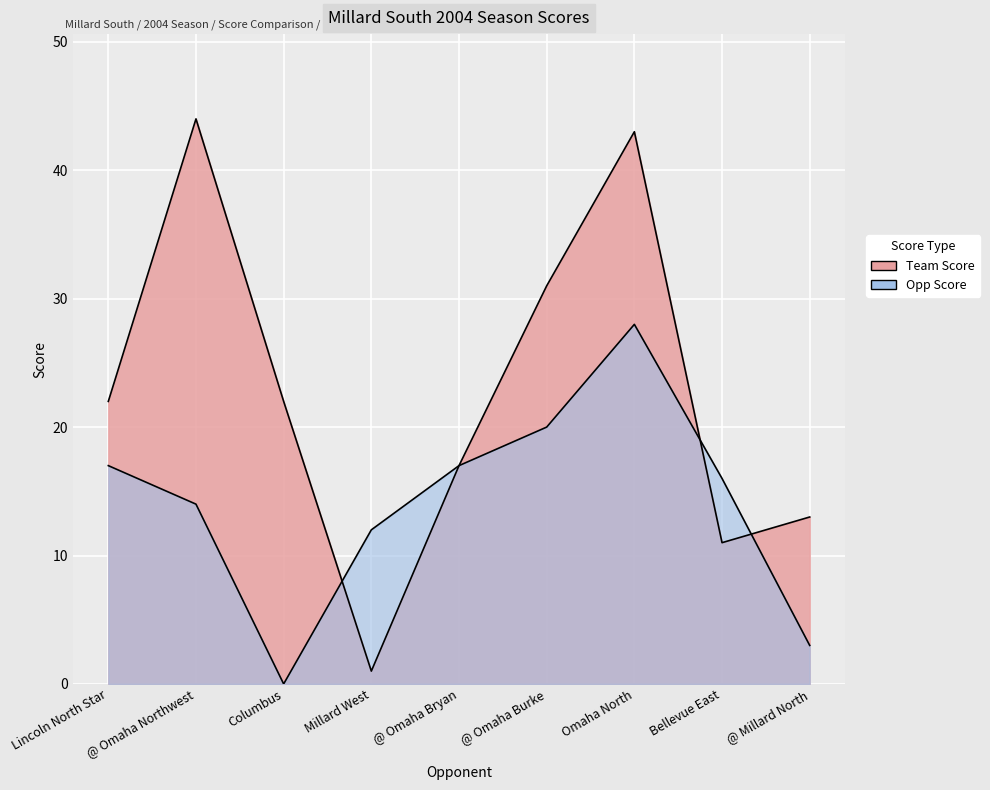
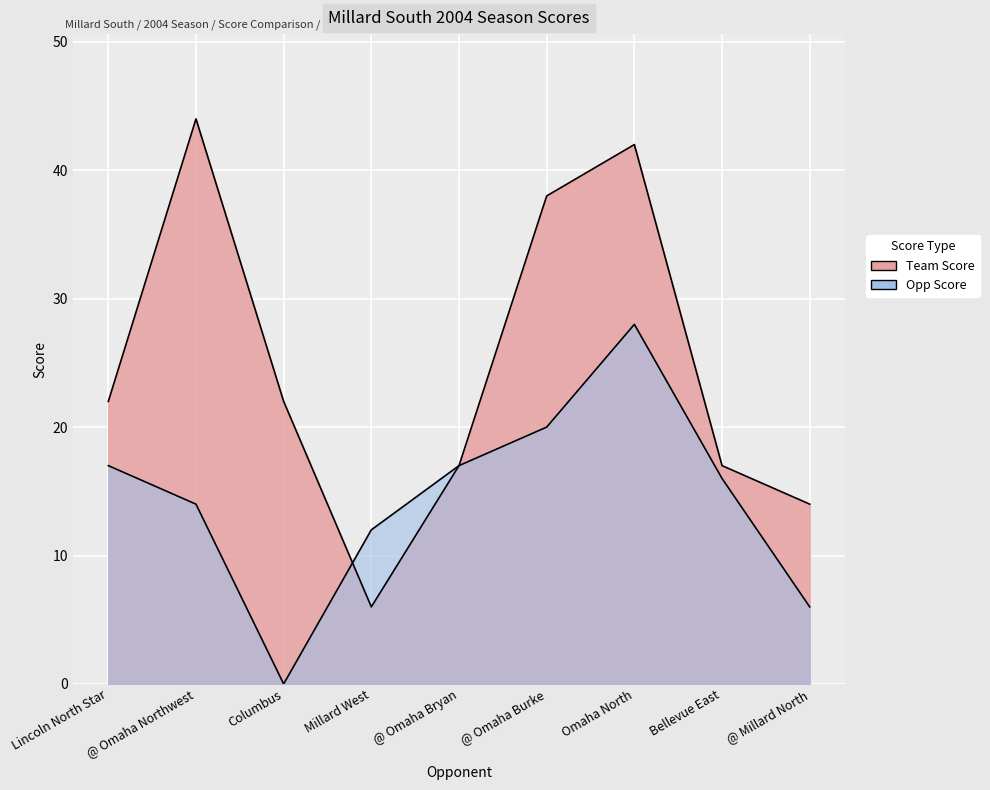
  {
    "Team Score": {
      "Lincoln North Star": 22,
      "@ Omaha Northwest": 44,
      "Columbus": 22,
-     "Millard West": 1,
-     "@ Omaha Burke": 31,
-     "Omaha North": 43,
-     "Bellevue East": 11,
-     "@ Millard North": 13
+     "Millard West": 6,
+     "@ Omaha Burke": 38,
+     "Omaha North": 42,
+     "Bellevue East": 17,
+     "@ Millard North": 14
    },
    "Opp Score": {
      "Lincoln North Star": 17,
      "@ Omaha Northwest": 14,
      "Columbus": 0,
      "Millard West": 12,
      "@ Omaha Burke": 20,
      "Omaha North": 28,
      "Bellevue East": 16,
-     "@ Millard North": 3
+     "@ Millard North": 6
    }
  }
